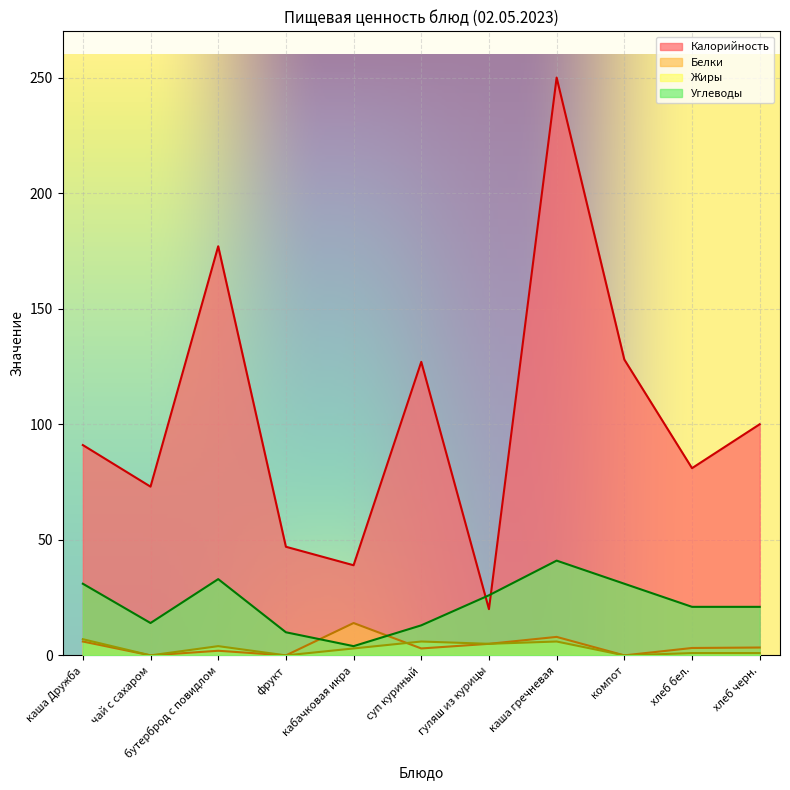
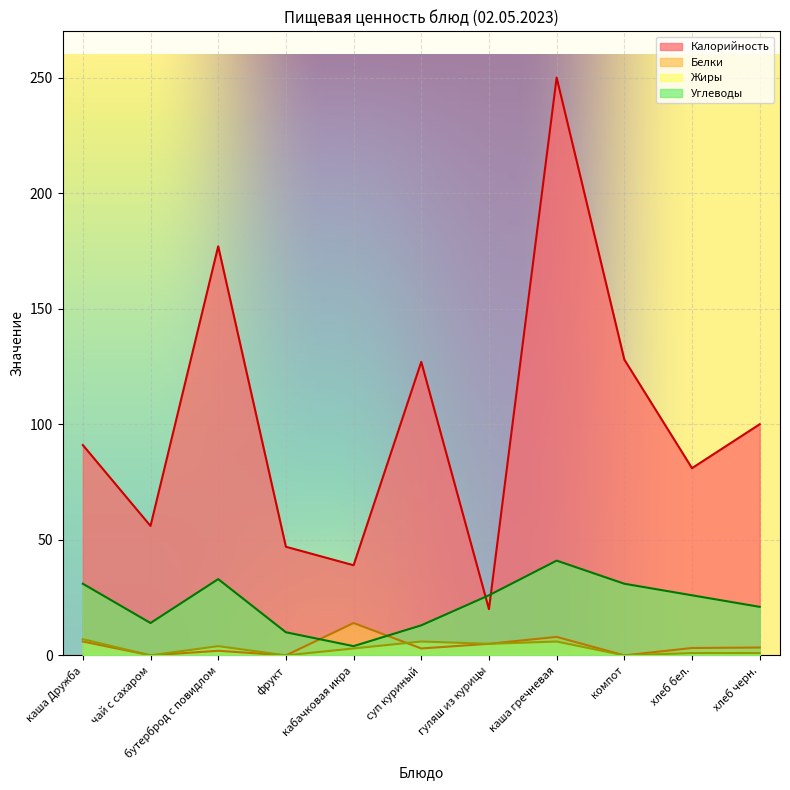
  {
    "Калорийность": {
      "каша Дружба": 91,
-     "чай с сахаром": 73,
+     "чай с сахаром": 56,
      "бутерброд с повидлом": 177,
      "фрукт": 47,
      "кабачковая икра": 39,
      "суп куриный": 127,
      "гуляш из курицы": 20,
      "каша гречневая": 250,
      "компот": 128,
      "хлеб бел.": 81,
      "хлеб черн.": 100
    },
    "Белки": {
      "бутерброд с повидлом": 2,
      "кабачковая икра": 14,
      "суп куриный": 3,
      "каша гречневая": 8,
      "хлеб бел.": 3,
      "хлеб черн.": 3
    },
    "Жиры": {
      "бутерброд с повидлом": 4,
      "суп куриный": 6,
      "каша гречневая": 6,
      "хлеб бел.": 1,
      "хлеб черн.": 1
    },
    "Углеводы": {
      "каша Дружба": 31,
      "чай с сахаром": 14,
      "бутерброд с повидлом": 33,
      "фрукт": 10,
      "суп куриный": 13,
      "гуляш из курицы": 26,
      "каша гречневая": 41,
      "компот": 31,
-     "хлеб бел.": 21,
+     "хлеб бел.": 26,
      "хлеб черн.": 21
    }
  }
